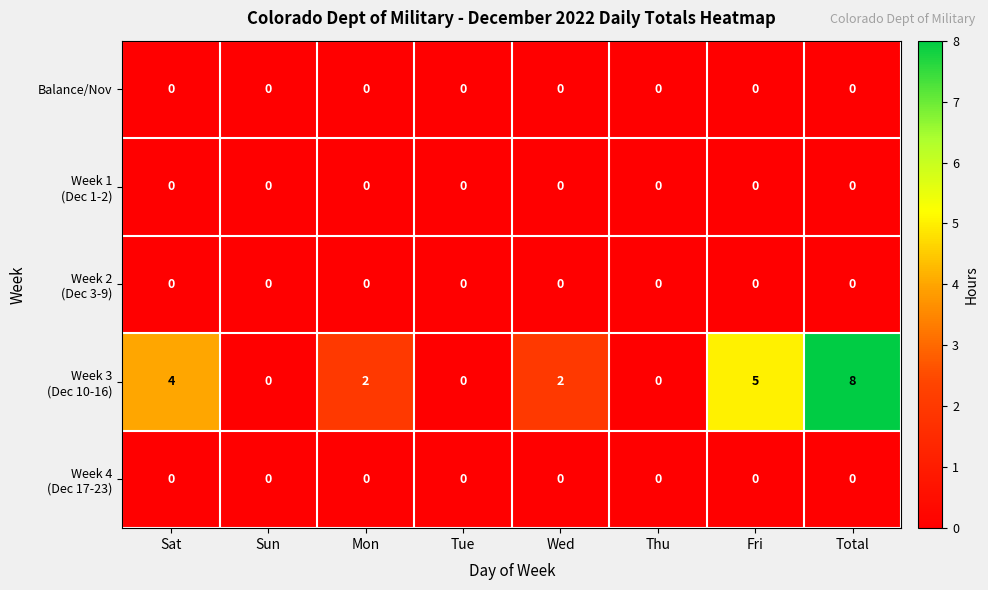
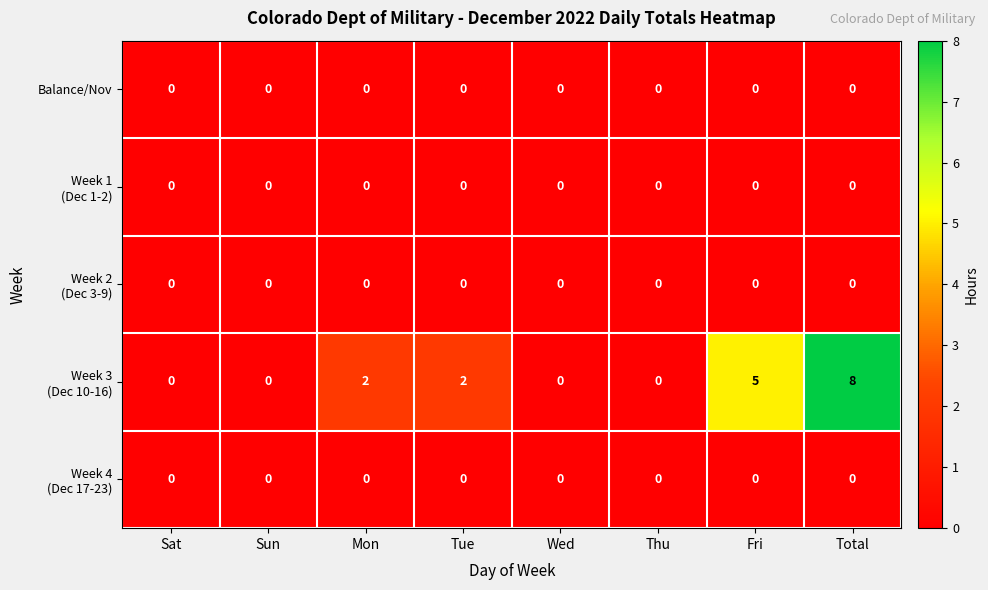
  {
    "Balance/Nov": {
      "Sat": 0,
      "Sun": 0,
      "Mon": 0,
      "Tue": 0,
      "Wed": 0,
      "Thu": 0,
      "Fri": 0,
      "Total": 0
    },
    "Week 1 (Dec 1-2)": {
      "Sat": 0,
      "Sun": 0,
      "Mon": 0,
      "Tue": 0,
      "Wed": 0,
      "Thu": 0,
      "Fri": 0,
      "Total": 0
    },
    "Week 2 (Dec 3-9)": {
      "Sat": 0,
      "Sun": 0,
      "Mon": 0,
      "Tue": 0,
      "Wed": 0,
      "Thu": 0,
      "Fri": 0,
      "Total": 0
    },
    "Week 3 (Dec 10-16)": {
-     "Sat": 4,
+     "Sat": 0,
      "Sun": 0,
      "Mon": 2,
-     "Tue": 0,
-     "Wed": 2,
+     "Tue": 2,
+     "Wed": 0,
      "Thu": 0,
      "Fri": 5,
      "Total": 8
    },
    "Week 4 (Dec 17-23)": {
      "Sat": 0,
      "Sun": 0,
      "Mon": 0,
      "Tue": 0,
      "Wed": 0,
      "Thu": 0,
      "Fri": 0,
      "Total": 0
    }
  }
